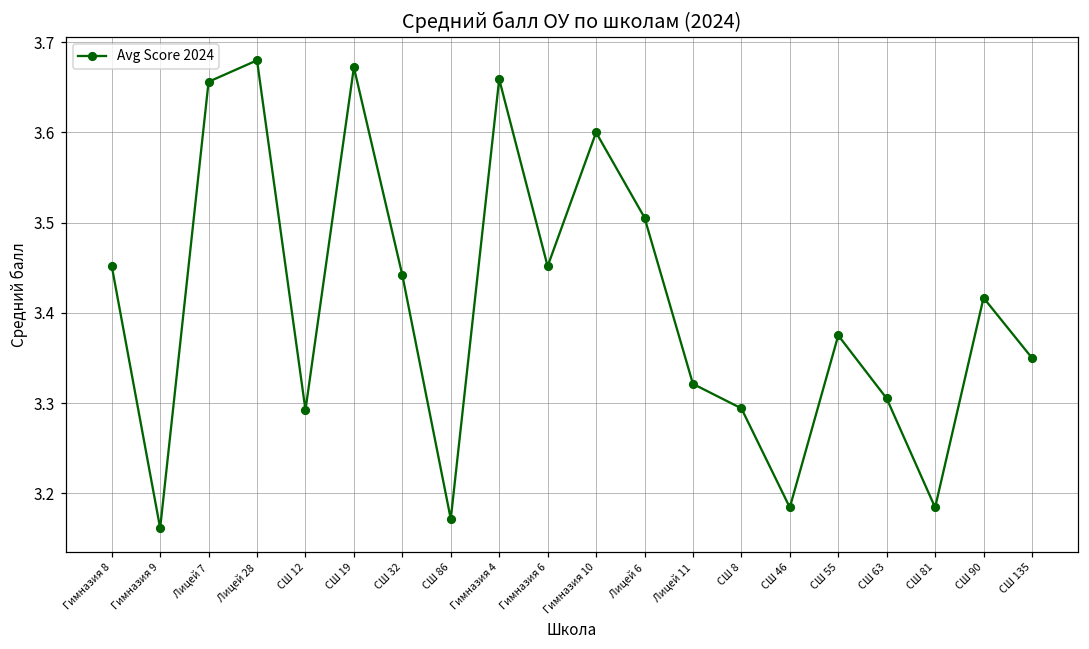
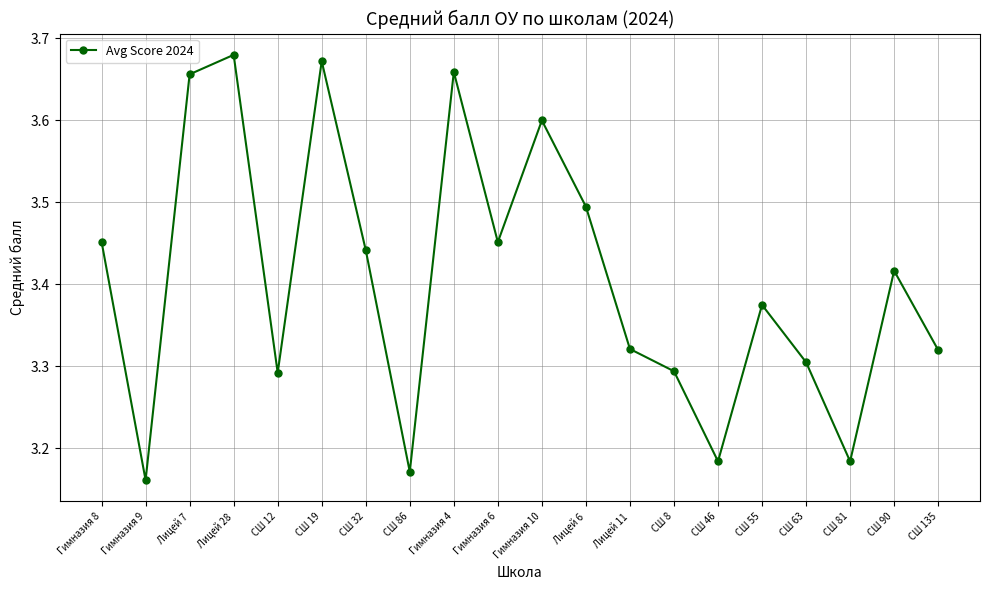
  {
    "Гимназия 8": 3.45,
    "Гимназия 9": 3.16,
    "Лицей 7": 3.66,
    "Лицей 28": 3.68,
    "СШ 12": 3.29,
    "СШ 19": 3.67,
    "СШ 32": 3.44,
    "СШ 86": 3.17,
    "Гимназия 4": 3.66,
    "Гимназия 6": 3.45,
    "Гимназия 10": 3.60,
-   "Лицей 6": 3.51,
+   "Лицей 6": 3.49,
    "Лицей 11": 3.32,
    "СШ 8": 3.29,
    "СШ 46": 3.18,
    "СШ 55": 3.38,
    "СШ 63": 3.31,
    "СШ 81": 3.18,
    "СШ 90": 3.42,
-   "СШ 135": 3.35
+   "СШ 135": 3.32
  }
